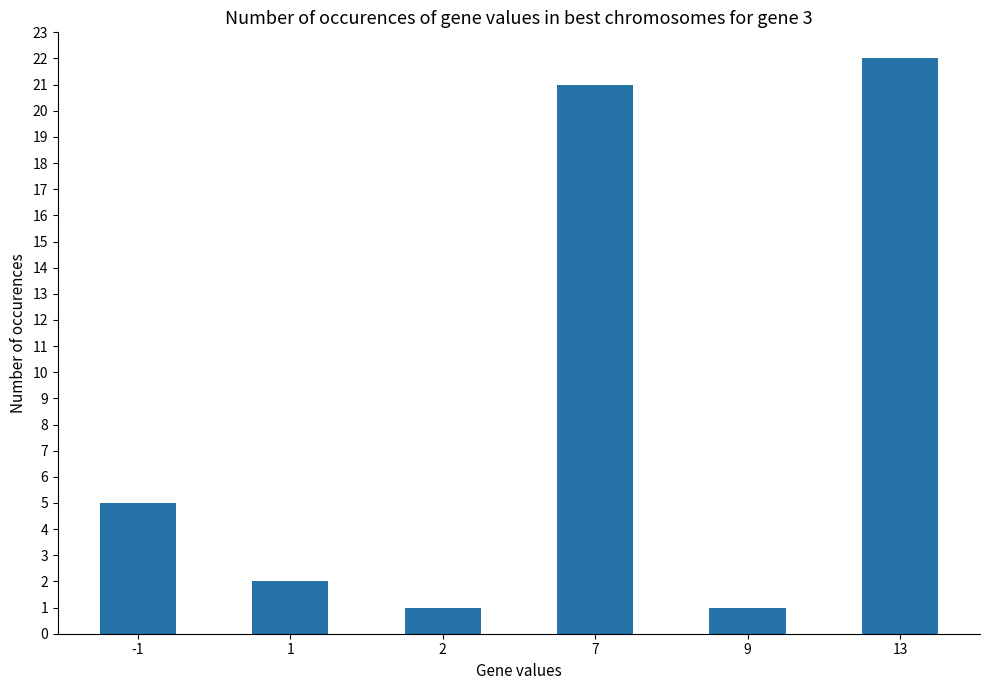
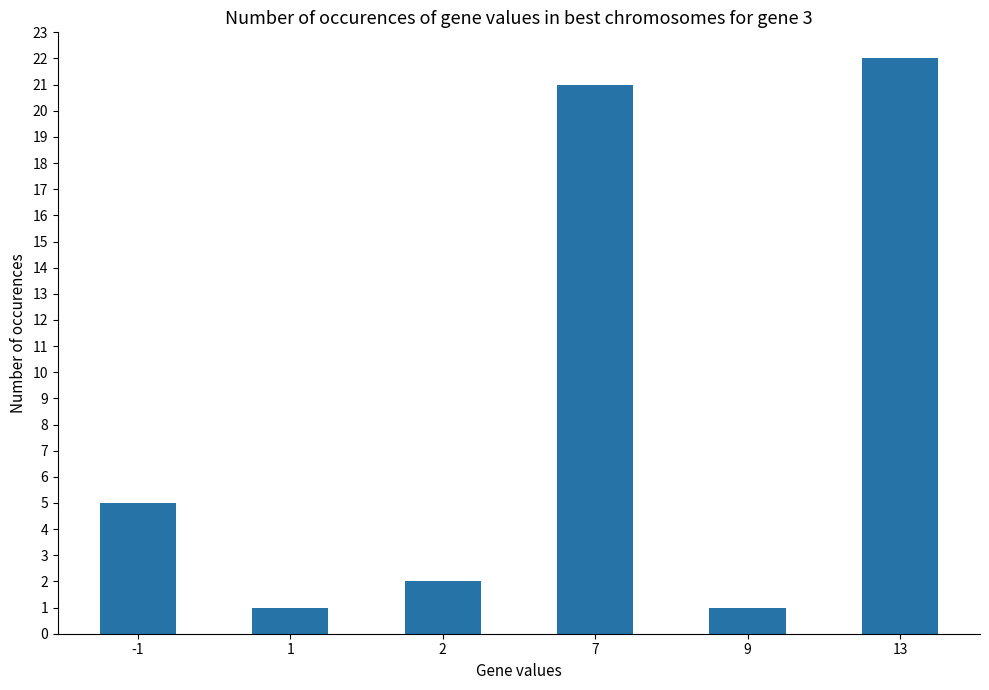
  {
    "-1": 5,
-   "1": 2,
-   "2": 1,
+   "1": 1,
+   "2": 2,
    "7": 21,
    "9": 1,
    "13": 22
  }
